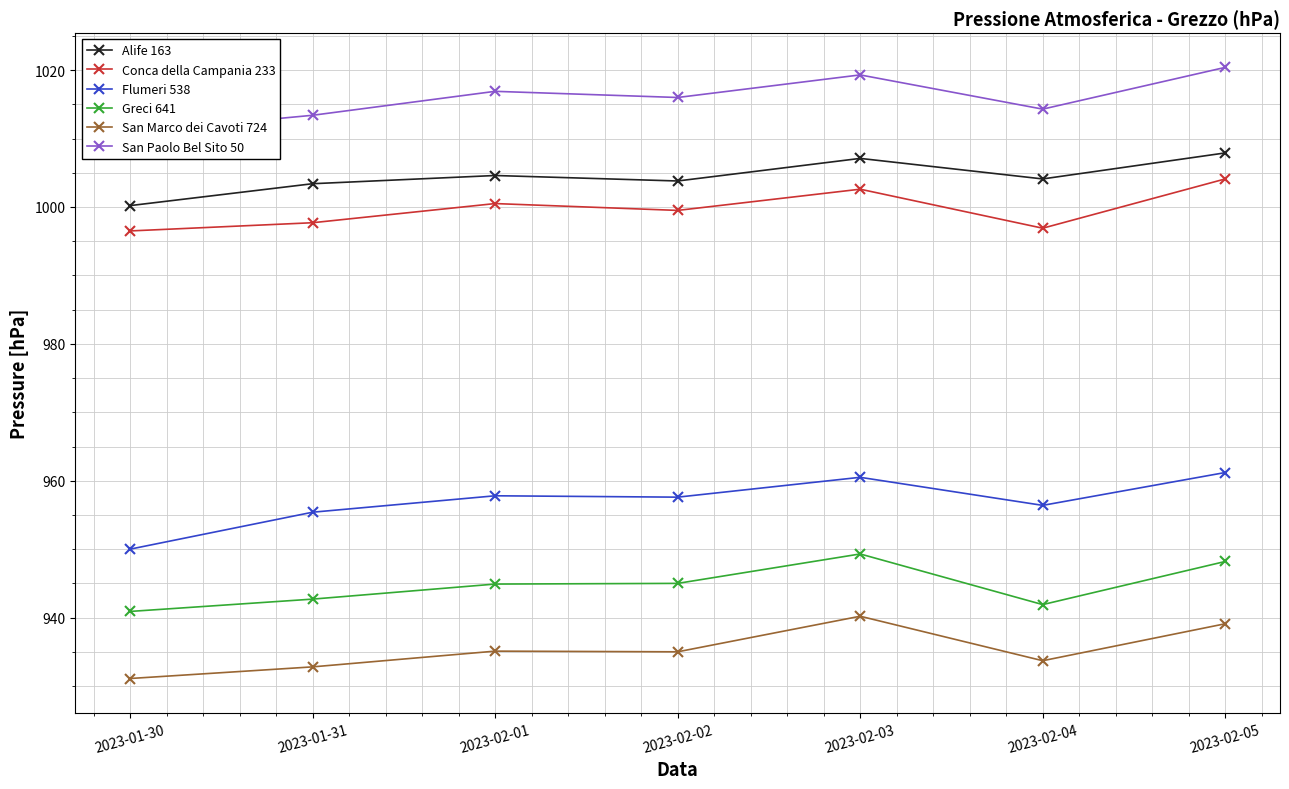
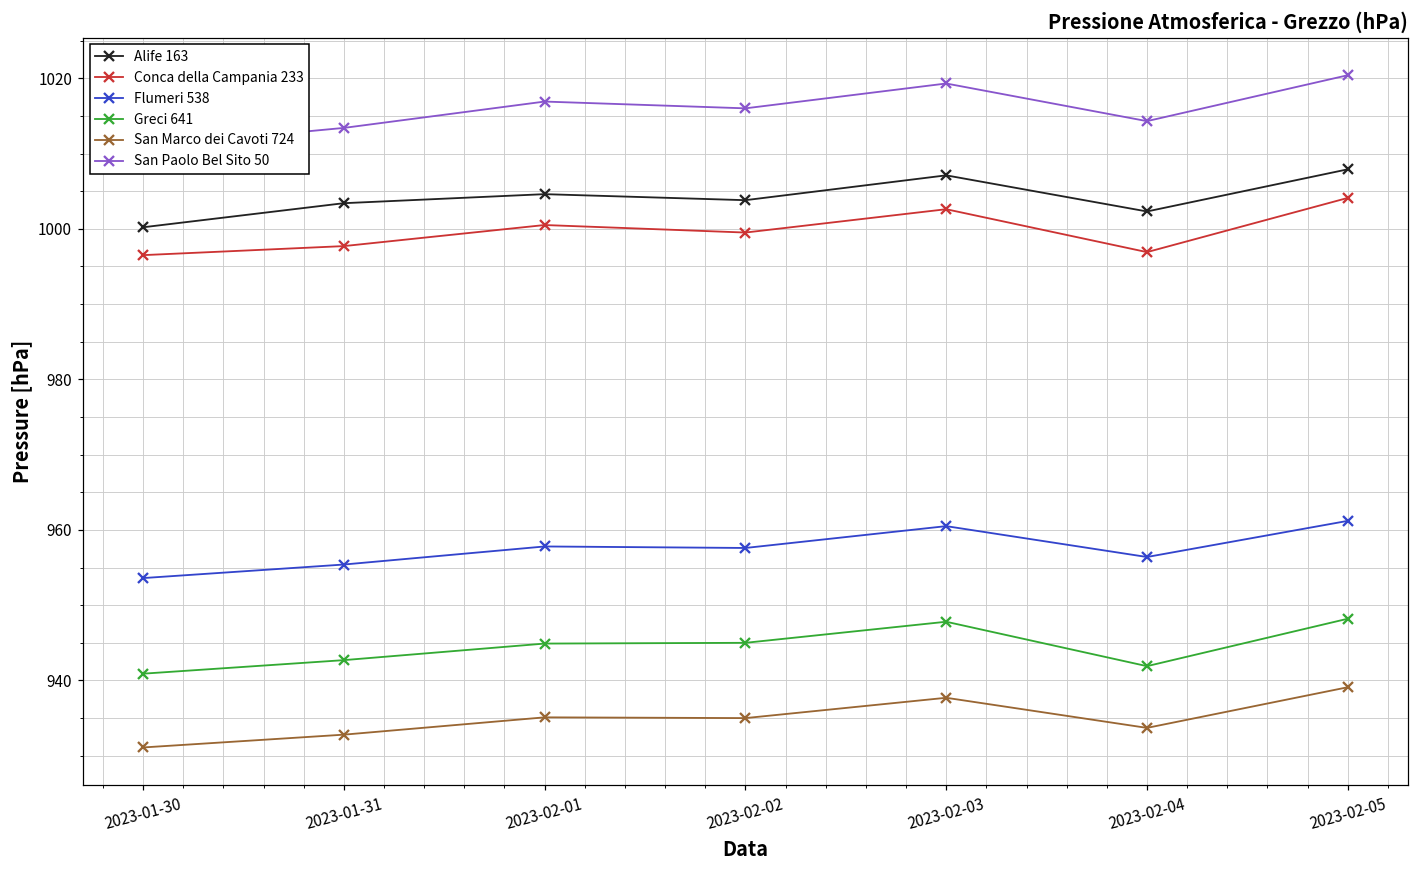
  {
    "Alife 163": {
      "2023-01-30": 1000,
      "2023-01-31": 1003,
      "2023-02-01": 1005,
      "2023-02-02": 1004,
      "2023-02-03": 1007,
-     "2023-02-04": 1004,
+     "2023-02-04": 1002,
      "2023-02-05": 1008
    },
    "Conca della Campania 233": {
      "2023-01-30": 997,
      "2023-01-31": 998,
      "2023-02-01": 1001,
      "2023-02-02": 1000,
      "2023-02-03": 1003,
      "2023-02-04": 997,
      "2023-02-05": 1004
    },
    "Flumeri 538": {
-     "2023-01-30": 950,
+     "2023-01-30": 954,
      "2023-01-31": 955,
      "2023-02-01": 958,
      "2023-02-02": 958,
      "2023-02-03": 961,
      "2023-02-04": 956,
      "2023-02-05": 961
    },
    "Greci 641": {
      "2023-01-30": 941,
      "2023-01-31": 943,
      "2023-02-01": 945,
      "2023-02-02": 945,
-     "2023-02-03": 949,
+     "2023-02-03": 948,
      "2023-02-04": 942,
      "2023-02-05": 948
    },
    "San Marco dei Cavoti 724": {
      "2023-01-30": 931,
      "2023-01-31": 933,
      "2023-02-01": 935,
      "2023-02-02": 935,
-     "2023-02-03": 940,
+     "2023-02-03": 938,
      "2023-02-04": 934,
      "2023-02-05": 939
    },
    "San Paolo Bel Sito 50": {
      "2023-01-31": 1013,
      "2023-02-01": 1017,
      "2023-02-02": 1016,
      "2023-02-03": 1019,
      "2023-02-04": 1014,
      "2023-02-05": 1020
    }
  }
